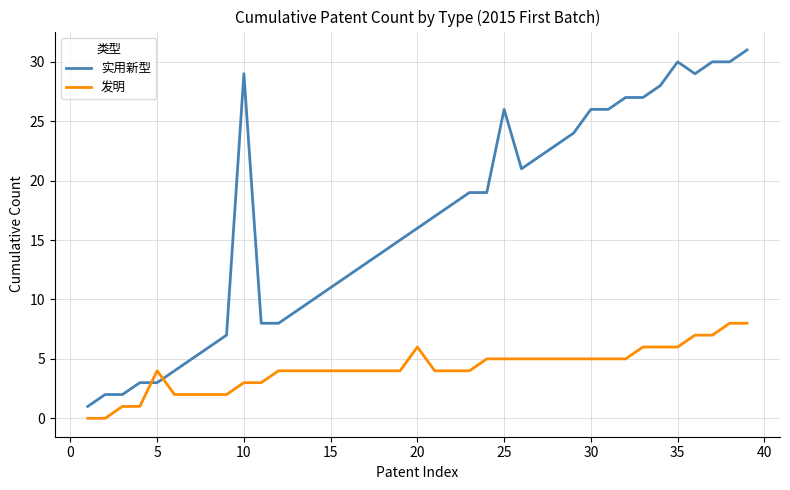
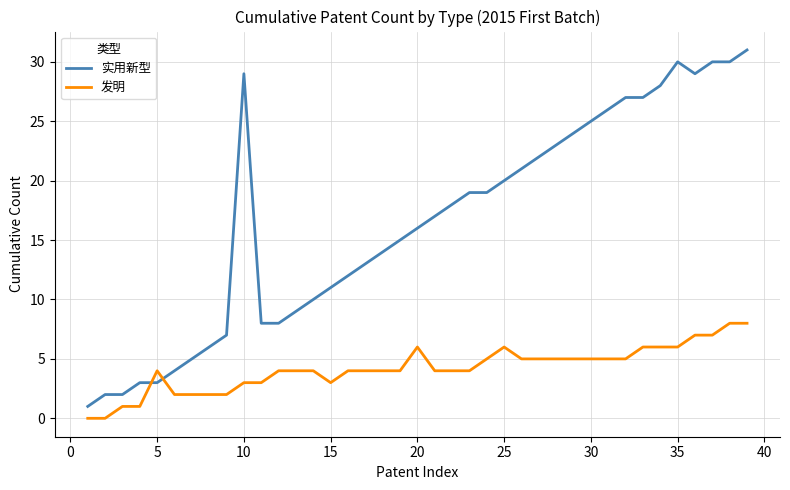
  {
    "实用新型": {
      "5": 3,
      "10": 29,
      "15": 11,
      "20": 16,
-     "25": 26,
-     "30": 26,
+     "25": 20,
+     "30": 25,
      "35": 30
    },
    "发明": {
      "5": 4,
      "10": 3,
-     "15": 4,
+     "15": 3,
      "20": 6,
-     "25": 5,
+     "25": 6,
      "30": 5,
      "35": 6
    }
  }
